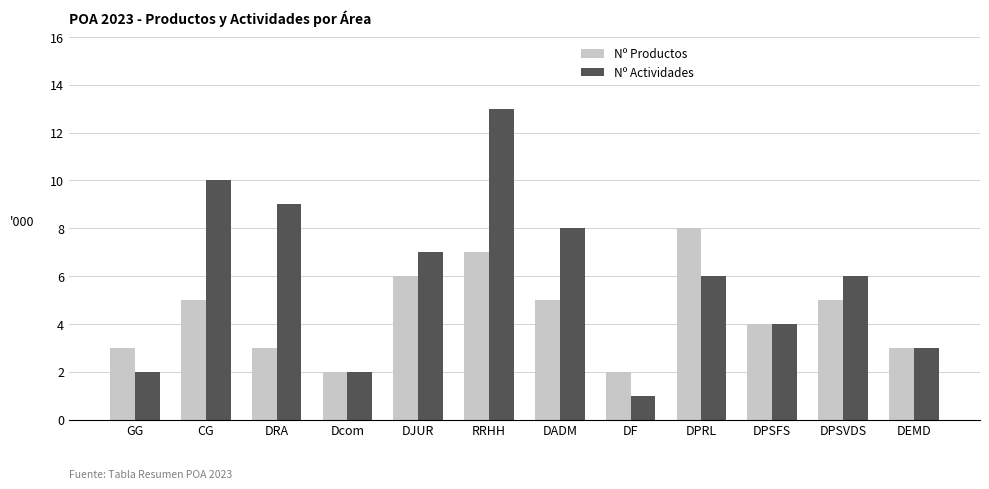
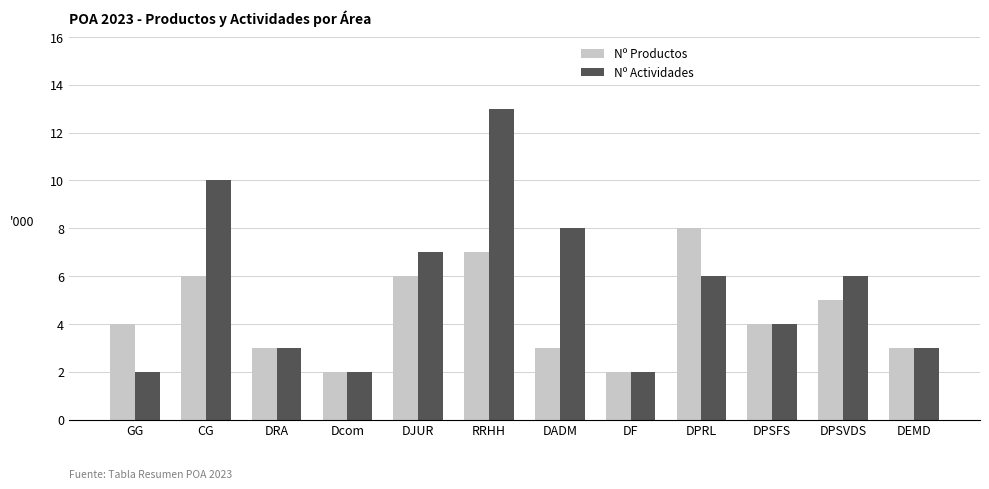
  {
    "Nº Productos": {
-     "GG": 3,
-     "CG": 5,
+     "GG": 4,
+     "CG": 6,
      "DRA": 3,
      "Dcom": 2,
      "DJUR": 6,
      "RRHH": 7,
-     "DADM": 5,
+     "DADM": 3,
      "DF": 2,
      "DPRL": 8,
      "DPSFS": 4,
      "DPSVDS": 5,
      "DEMD": 3
    },
    "Nº Actividades": {
      "GG": 2,
      "CG": 10,
-     "DRA": 9,
+     "DRA": 3,
      "Dcom": 2,
      "DJUR": 7,
      "RRHH": 13,
      "DADM": 8,
-     "DF": 1,
+     "DF": 2,
      "DPRL": 6,
      "DPSFS": 4,
      "DPSVDS": 6,
      "DEMD": 3
    }
  }
